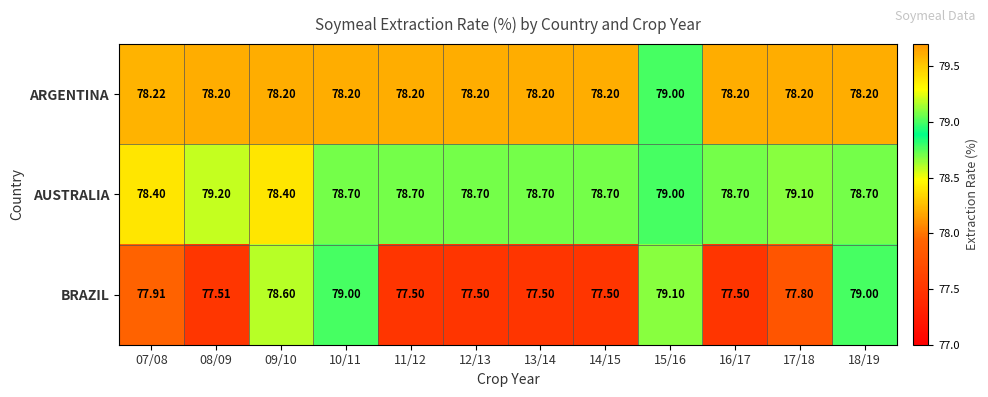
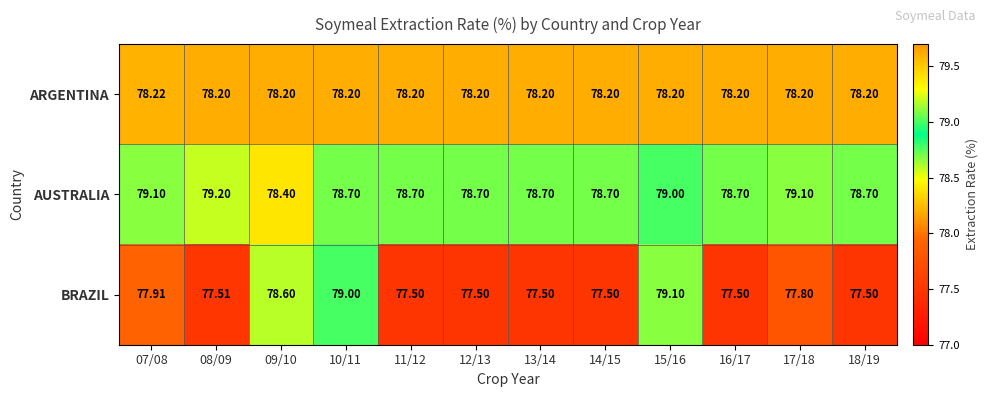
  {
    "ARGENTINA": {
      "07/08": 78.22,
      "08/09": 78.20,
      "09/10": 78.20,
      "10/11": 78.20,
      "11/12": 78.20,
      "12/13": 78.20,
      "13/14": 78.20,
      "14/15": 78.20,
-     "15/16": 79.00,
+     "15/16": 78.20,
      "16/17": 78.20,
      "17/18": 78.20,
      "18/19": 78.20
    },
    "AUSTRALIA": {
-     "07/08": 78.40,
+     "07/08": 79.10,
      "08/09": 79.20,
      "09/10": 78.40,
      "10/11": 78.70,
      "11/12": 78.70,
      "12/13": 78.70,
      "13/14": 78.70,
      "14/15": 78.70,
      "15/16": 79.00,
      "16/17": 78.70,
      "17/18": 79.10,
      "18/19": 78.70
    },
    "BRAZIL": {
      "07/08": 77.91,
      "08/09": 77.51,
      "09/10": 78.60,
      "10/11": 79.00,
      "11/12": 77.50,
      "12/13": 77.50,
      "13/14": 77.50,
      "14/15": 77.50,
      "15/16": 79.10,
      "16/17": 77.50,
      "17/18": 77.80,
-     "18/19": 79.00
+     "18/19": 77.50
    }
  }
